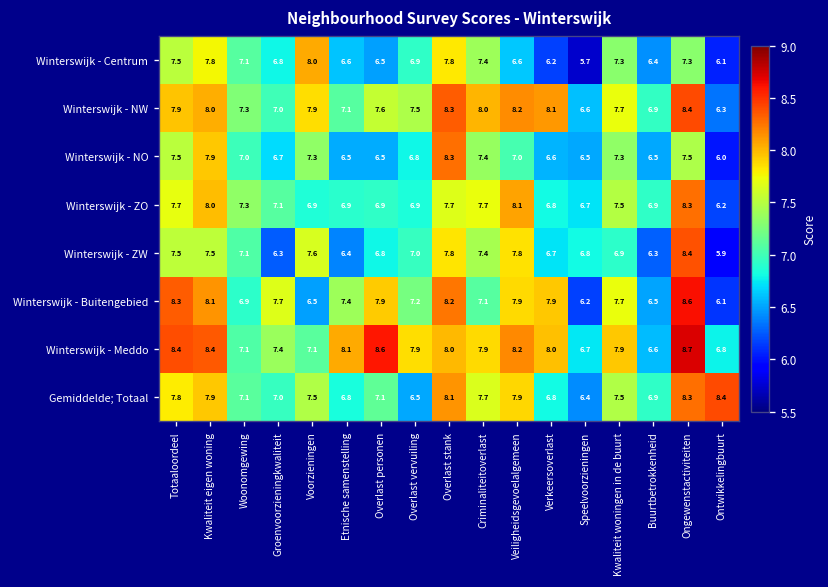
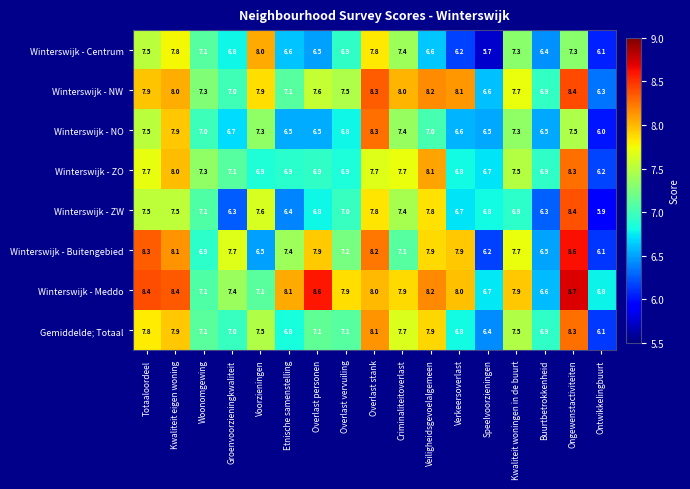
  {
    "Winterswijk - Centrum": {
      "Totaaloordeel": 7.5,
      "Kwaliteit eigen woning": 7.8,
      "Woonomgewing": 7.1,
      "Groenvoorzieningkwaliteit": 6.8,
      "Voorzieningen": 8.0,
      "Etnische samenstelling": 6.6,
      "Overlast personen": 6.5,
      "Overlast vervuiling": 6.9,
      "Overlast stank": 7.8,
      "Criminaliteitoverlast": 7.4,
      "Veiligheidsgevoelalgemeen": 6.6,
      "Verkeersoverlast": 6.2,
      "Speelvoorzieningen": 5.7,
      "Kwaliteit woningen in de buurt": 7.3,
      "Buurtbetrokkenheid": 6.4,
      "Ongewenstactiviteiten": 7.3,
      "Ontwikkelingbuurt": 6.1
    },
    "Winterswijk - NW": {
      "Totaaloordeel": 7.9,
      "Kwaliteit eigen woning": 8.0,
      "Woonomgewing": 7.3,
      "Groenvoorzieningkwaliteit": 7.0,
      "Voorzieningen": 7.9,
      "Etnische samenstelling": 7.1,
      "Overlast personen": 7.6,
      "Overlast vervuiling": 7.5,
      "Overlast stank": 8.3,
      "Criminaliteitoverlast": 8.0,
      "Veiligheidsgevoelalgemeen": 8.2,
      "Verkeersoverlast": 8.1,
      "Speelvoorzieningen": 6.6,
      "Kwaliteit woningen in de buurt": 7.7,
      "Buurtbetrokkenheid": 6.9,
      "Ongewenstactiviteiten": 8.4,
      "Ontwikkelingbuurt": 6.3
    },
    "Winterswijk - NO": {
      "Totaaloordeel": 7.5,
      "Kwaliteit eigen woning": 7.9,
      "Woonomgewing": 7.0,
      "Groenvoorzieningkwaliteit": 6.7,
      "Voorzieningen": 7.3,
      "Etnische samenstelling": 6.5,
      "Overlast personen": 6.5,
      "Overlast vervuiling": 6.8,
      "Overlast stank": 8.3,
      "Criminaliteitoverlast": 7.4,
      "Veiligheidsgevoelalgemeen": 7.0,
      "Verkeersoverlast": 6.6,
      "Speelvoorzieningen": 6.5,
      "Kwaliteit woningen in de buurt": 7.3,
      "Buurtbetrokkenheid": 6.5,
      "Ongewenstactiviteiten": 7.5,
      "Ontwikkelingbuurt": 6.0
    },
    "Winterswijk - ZO": {
      "Totaaloordeel": 7.7,
      "Kwaliteit eigen woning": 8.0,
      "Woonomgewing": 7.3,
      "Groenvoorzieningkwaliteit": 7.1,
      "Voorzieningen": 6.9,
      "Etnische samenstelling": 6.9,
      "Overlast personen": 6.9,
      "Overlast vervuiling": 6.9,
      "Overlast stank": 7.7,
      "Criminaliteitoverlast": 7.7,
      "Veiligheidsgevoelalgemeen": 8.1,
      "Verkeersoverlast": 6.8,
      "Speelvoorzieningen": 6.7,
      "Kwaliteit woningen in de buurt": 7.5,
      "Buurtbetrokkenheid": 6.9,
      "Ongewenstactiviteiten": 8.3,
      "Ontwikkelingbuurt": 6.2
    },
    "Winterswijk - ZW": {
      "Totaaloordeel": 7.5,
      "Kwaliteit eigen woning": 7.5,
      "Woonomgewing": 7.1,
      "Groenvoorzieningkwaliteit": 6.3,
      "Voorzieningen": 7.6,
      "Etnische samenstelling": 6.4,
      "Overlast personen": 6.8,
      "Overlast vervuiling": 7.0,
      "Overlast stank": 7.8,
      "Criminaliteitoverlast": 7.4,
      "Veiligheidsgevoelalgemeen": 7.8,
      "Verkeersoverlast": 6.7,
      "Speelvoorzieningen": 6.8,
      "Kwaliteit woningen in de buurt": 6.9,
      "Buurtbetrokkenheid": 6.3,
      "Ongewenstactiviteiten": 8.4,
      "Ontwikkelingbuurt": 5.9
    },
    "Winterswijk - Buitengebied": {
      "Totaaloordeel": 8.3,
      "Kwaliteit eigen woning": 8.1,
      "Woonomgewing": 6.9,
      "Groenvoorzieningkwaliteit": 7.7,
      "Voorzieningen": 6.5,
      "Etnische samenstelling": 7.4,
      "Overlast personen": 7.9,
      "Overlast vervuiling": 7.2,
      "Overlast stank": 8.2,
      "Criminaliteitoverlast": 7.1,
      "Veiligheidsgevoelalgemeen": 7.9,
      "Verkeersoverlast": 7.9,
      "Speelvoorzieningen": 6.2,
      "Kwaliteit woningen in de buurt": 7.7,
      "Buurtbetrokkenheid": 6.5,
      "Ongewenstactiviteiten": 8.6,
      "Ontwikkelingbuurt": 6.1
    },
    "Winterswijk - Meddo": {
      "Totaaloordeel": 8.4,
      "Kwaliteit eigen woning": 8.4,
      "Woonomgewing": 7.1,
      "Groenvoorzieningkwaliteit": 7.4,
      "Voorzieningen": 7.1,
      "Etnische samenstelling": 8.1,
      "Overlast personen": 8.6,
      "Overlast vervuiling": 7.9,
      "Overlast stank": 8.0,
      "Criminaliteitoverlast": 7.9,
      "Veiligheidsgevoelalgemeen": 8.2,
      "Verkeersoverlast": 8.0,
      "Speelvoorzieningen": 6.7,
      "Kwaliteit woningen in de buurt": 7.9,
      "Buurtbetrokkenheid": 6.6,
      "Ongewenstactiviteiten": 8.7,
      "Ontwikkelingbuurt": 6.8
    },
    "Gemiddelde; Totaal": {
      "Totaaloordeel": 7.8,
      "Kwaliteit eigen woning": 7.9,
      "Woonomgewing": 7.1,
      "Groenvoorzieningkwaliteit": 7.0,
      "Voorzieningen": 7.5,
      "Etnische samenstelling": 6.8,
      "Overlast personen": 7.1,
-     "Overlast vervuiling": 6.5,
+     "Overlast vervuiling": 7.1,
      "Overlast stank": 8.1,
      "Criminaliteitoverlast": 7.7,
      "Veiligheidsgevoelalgemeen": 7.9,
      "Verkeersoverlast": 6.8,
      "Speelvoorzieningen": 6.4,
      "Kwaliteit woningen in de buurt": 7.5,
      "Buurtbetrokkenheid": 6.9,
      "Ongewenstactiviteiten": 8.3,
-     "Ontwikkelingbuurt": 8.4
+     "Ontwikkelingbuurt": 6.1
    }
  }
